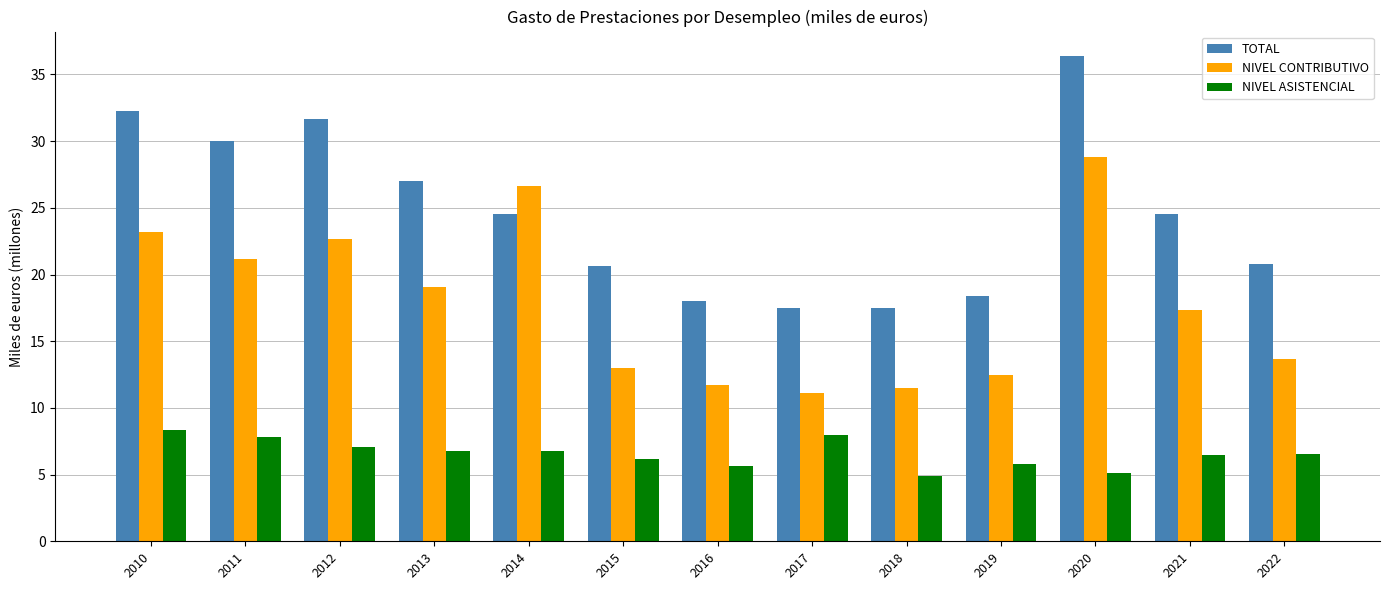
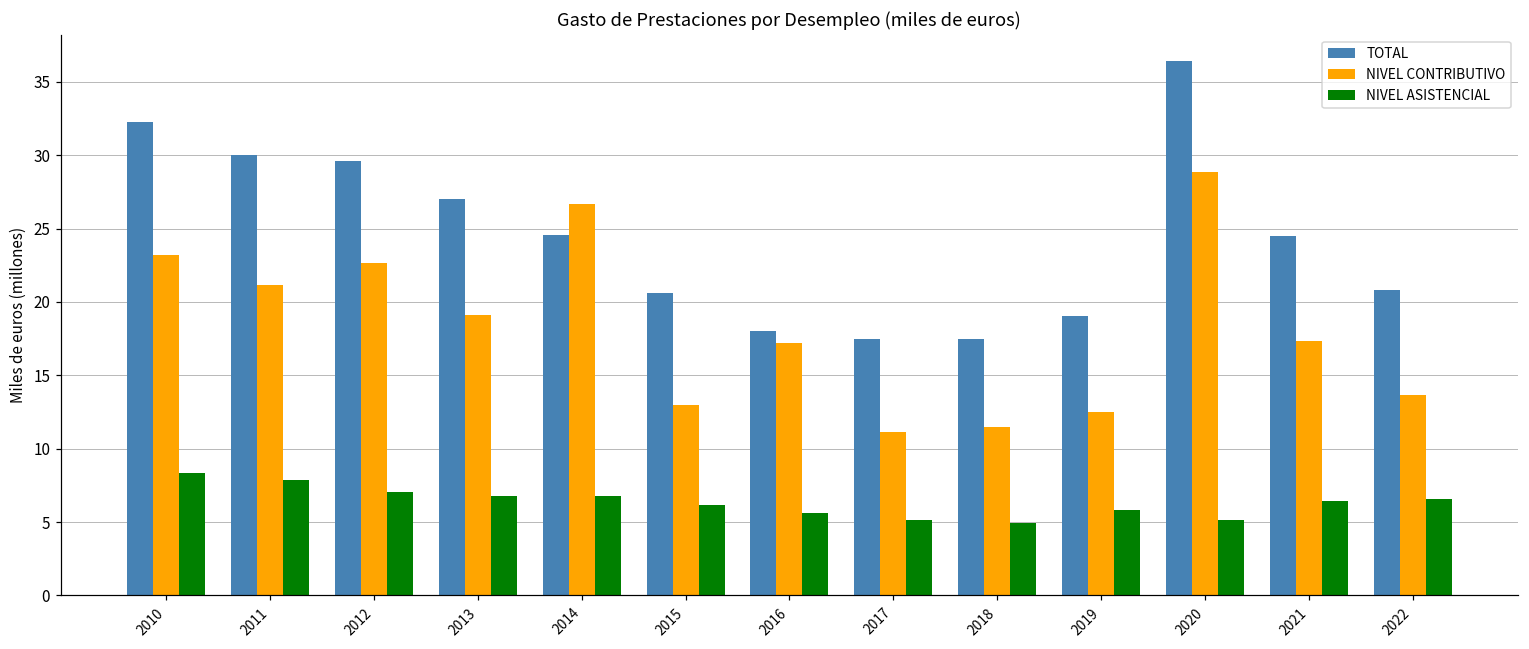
  {
    "TOTAL": {
      "2010": 32.2,
      "2011": 30.0,
-     "2012": 31.7,
+     "2012": 29.6,
      "2013": 27.0,
      "2014": 24.6,
      "2015": 20.6,
      "2016": 18.0,
      "2017": 17.5,
      "2018": 17.5,
-     "2019": 18.4,
+     "2019": 19.0,
      "2020": 36.4,
      "2021": 24.5,
      "2022": 20.8
    },
    "NIVEL CONTRIBUTIVO": {
      "2010": 23.2,
      "2011": 21.2,
      "2012": 22.6,
      "2013": 19.1,
      "2014": 26.7,
      "2015": 13.0,
-     "2016": 11.7,
+     "2016": 17.2,
      "2017": 11.1,
      "2018": 11.5,
      "2019": 12.5,
      "2020": 28.8,
      "2021": 17.3,
      "2022": 13.6
    },
    "NIVEL ASISTENCIAL": {
      "2010": 8.4,
      "2011": 7.9,
      "2012": 7.1,
      "2013": 6.8,
      "2014": 6.8,
      "2015": 6.2,
      "2016": 5.6,
-     "2017": 7.9,
+     "2017": 5.2,
      "2018": 4.9,
      "2019": 5.8,
      "2020": 5.1,
      "2021": 6.4,
      "2022": 6.5
    }
  }
